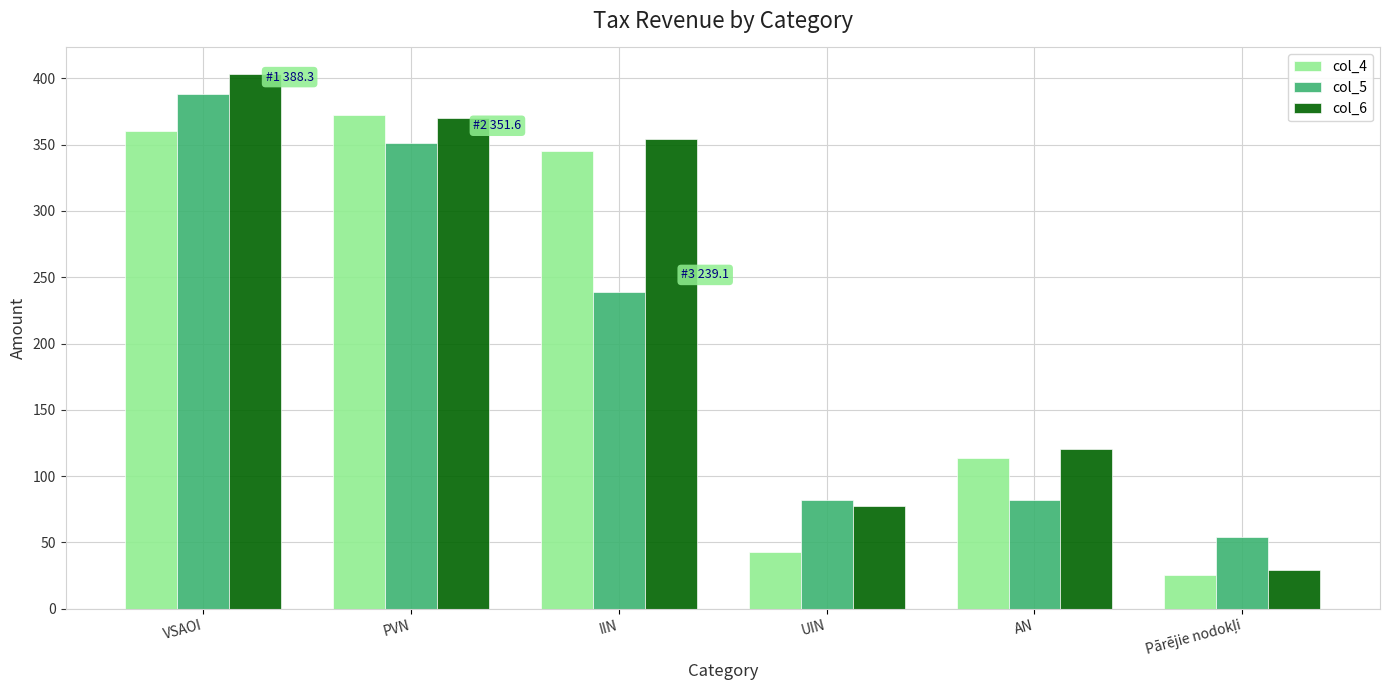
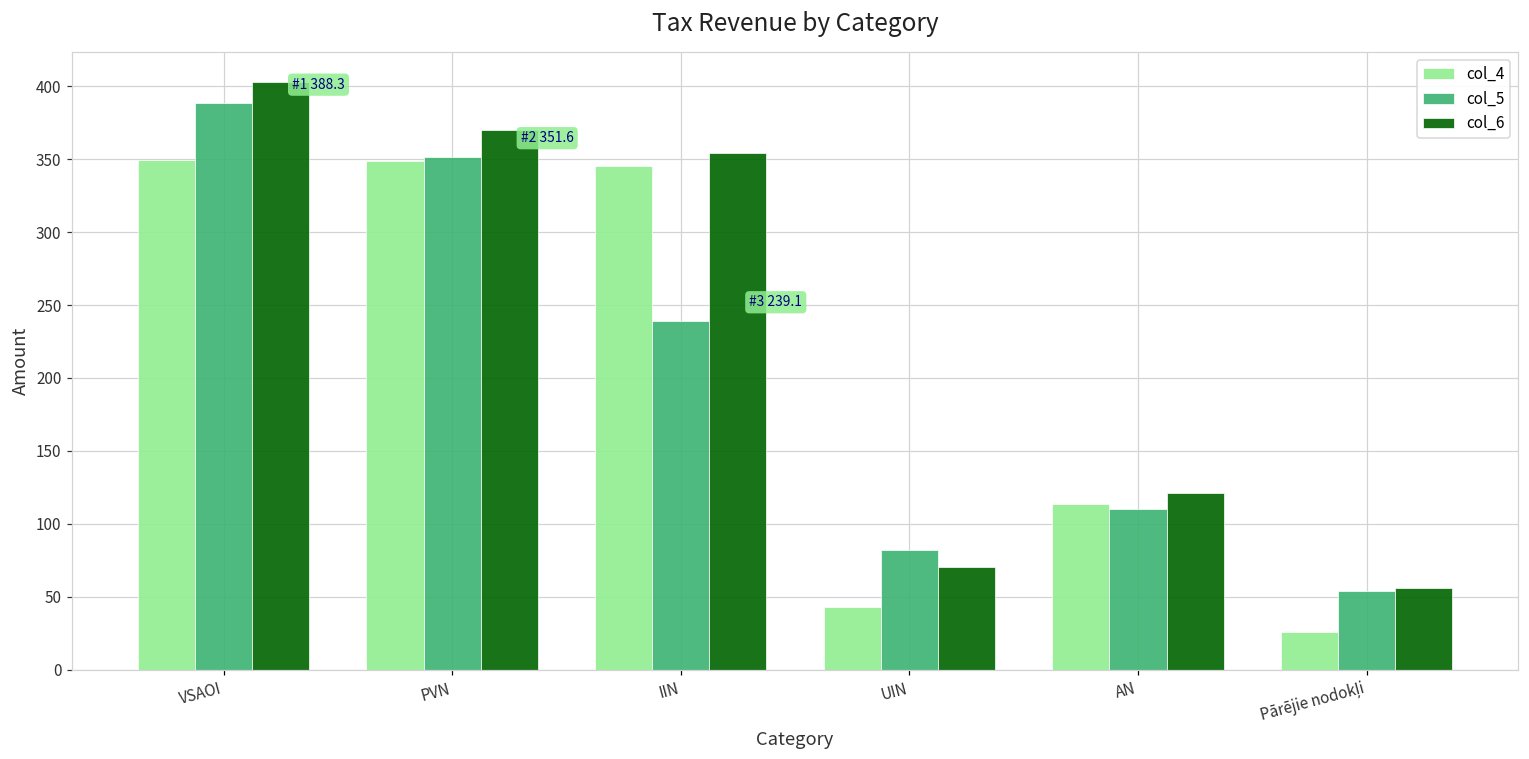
  {
    "col_4": {
-     "VSAOI": 360,
-     "PVN": 373,
+     "VSAOI": 350,
+     "PVN": 349,
      "IIN": 345,
      "UIN": 43,
      "AN": 114,
      "Pārējie nodokļi": 26
    },
    "col_5": {
      "VSAOI": 388,
      "PVN": 352,
      "IIN": 239,
      "UIN": 82,
-     "AN": 82,
+     "AN": 110,
      "Pārējie nodokļi": 54
    },
    "col_6": {
      "IIN": 354,
-     "UIN": 77,
+     "UIN": 70,
      "AN": 121,
-     "Pārējie nodokļi": 29
+     "Pārējie nodokļi": 56
    }
  }
